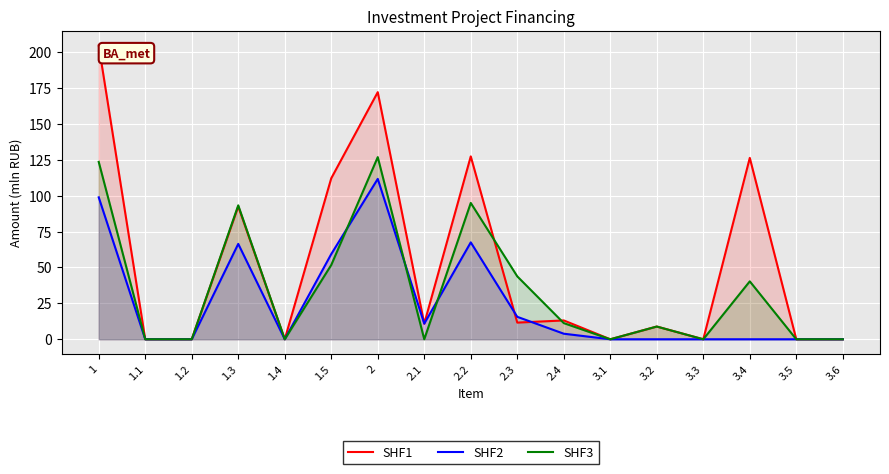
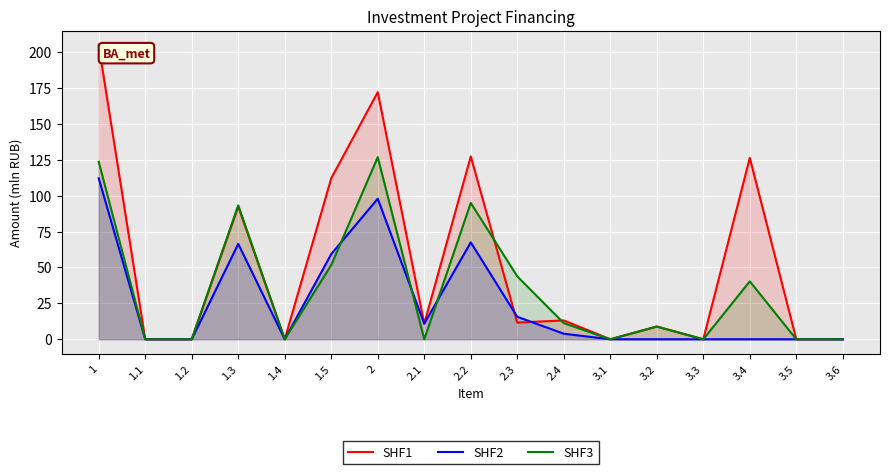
  {
    "SHF1": {
      "1.5": 112,
      "2": 172,
      "2.2": 127,
      "2.3": 12,
      "2.4": 13,
      "3.4": 126
    },
    "SHF2": {
-     "1": 99,
+     "1": 112,
      "1.3": 66,
      "1.5": 59,
-     "2": 112,
+     "2": 98,
      "2.2": 67,
      "2.3": 16,
      "2.4": 4,
      "3.2": 0,
      "3.4": 0
    },
    "SHF3": {
      "1": 123,
      "1.5": 52,
      "2": 127,
      "2.1": 0,
      "2.2": 95,
      "2.3": 44,
      "2.4": 11,
      "3.4": 40
    }
  }
